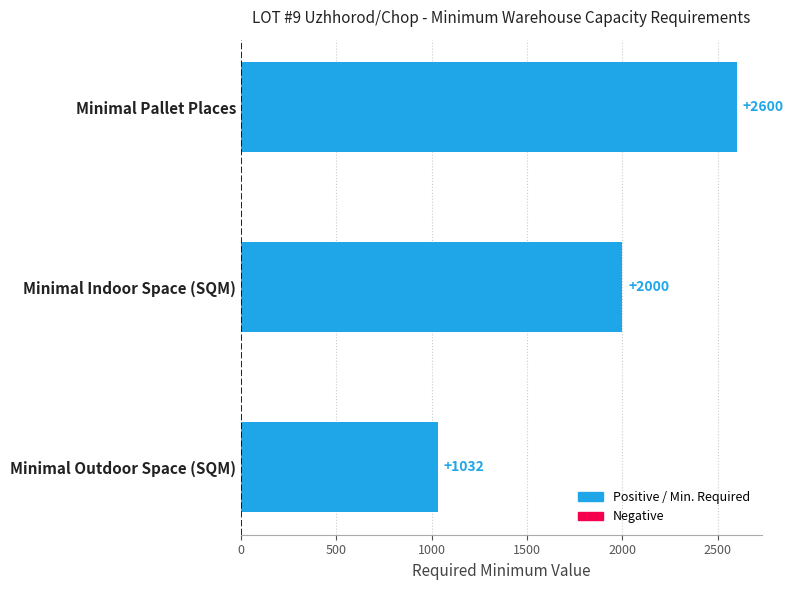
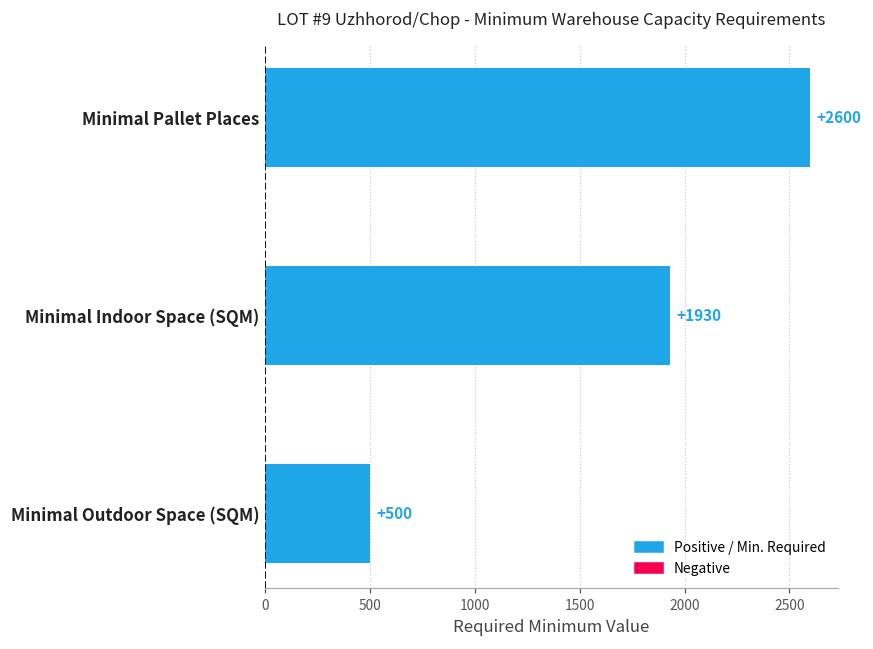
  {
    "Minimal Pallet Places": "+2600",
-   "Minimal Indoor Space (SQM)": "+2000",
-   "Minimal Outdoor Space (SQM)": "+1032"
+   "Minimal Indoor Space (SQM)": "+1930",
+   "Minimal Outdoor Space (SQM)": "+500"
  }
